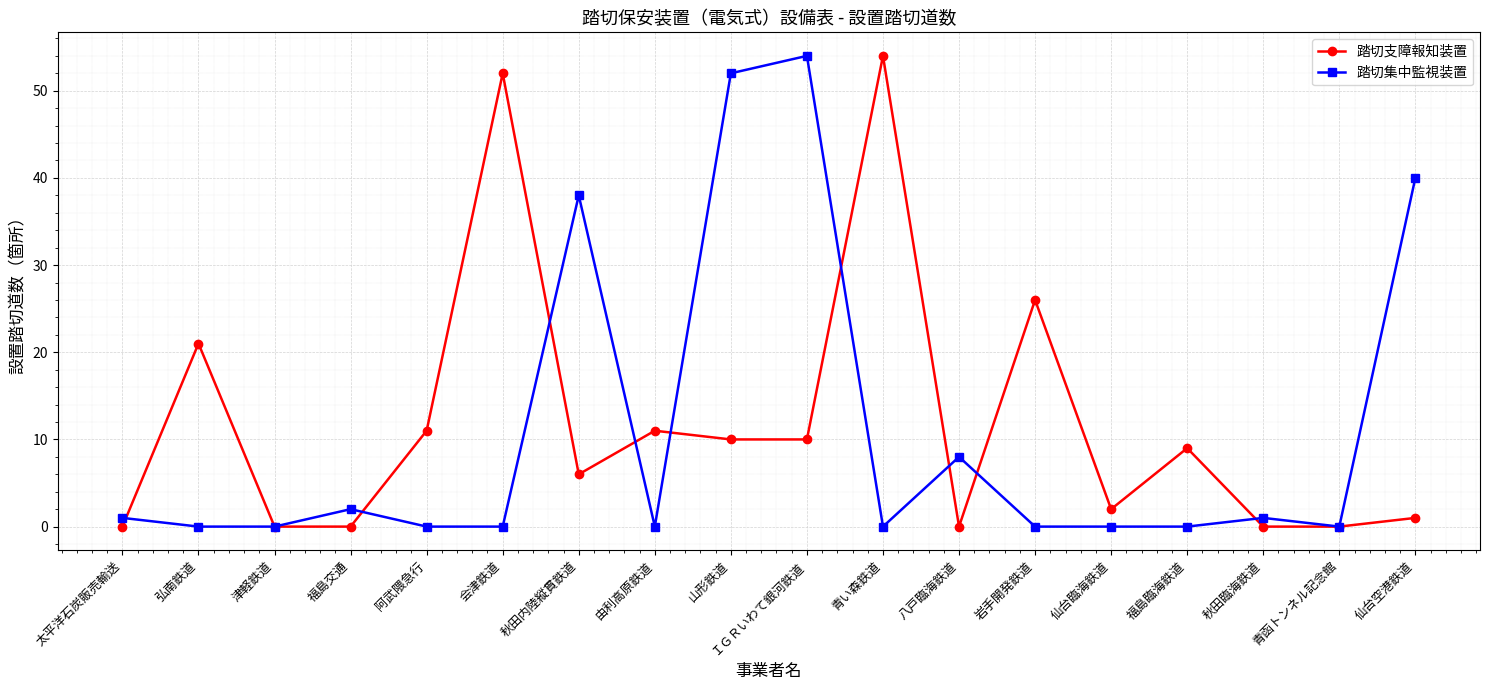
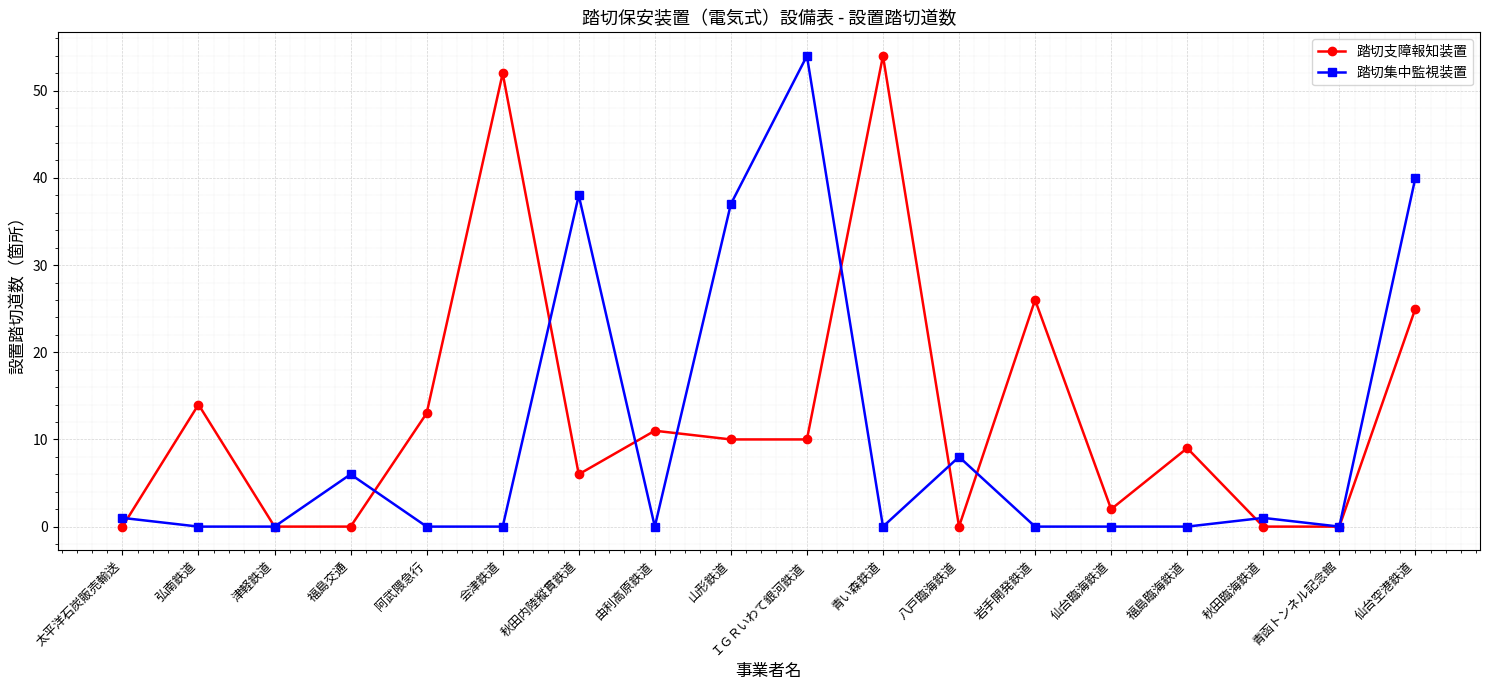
  {
    "踏切支障報知装置": {
      "太平洋石炭販売輸送": 0,
-     "弘南鉄道": 21,
+     "弘南鉄道": 14,
      "福島交通": 0,
-     "阿武隈急行": 11,
+     "阿武隈急行": 13,
      "会津鉄道": 52,
      "秋田内陸縦貫鉄道": 6,
      "由利高原鉄道": 11,
      "山形鉄道": 10,
      "ＩＧＲいわて銀河鉄道": 10,
      "青い森鉄道": 54,
      "八戸臨海鉄道": 0,
      "岩手開発鉄道": 26,
      "仙台臨海鉄道": 2,
      "福島臨海鉄道": 9,
      "秋田臨海鉄道": 0,
-     "仙台空港鉄道": 1
+     "仙台空港鉄道": 25
    },
    "踏切集中監視装置": {
      "太平洋石炭販売輸送": 1,
      "弘南鉄道": 0,
-     "福島交通": 2,
+     "福島交通": 6,
      "阿武隈急行": 0,
      "会津鉄道": 0,
      "秋田内陸縦貫鉄道": 38,
      "由利高原鉄道": 0,
-     "山形鉄道": 52,
+     "山形鉄道": 37,
      "ＩＧＲいわて銀河鉄道": 54,
      "青い森鉄道": 0,
      "八戸臨海鉄道": 8,
      "岩手開発鉄道": 0,
      "仙台臨海鉄道": 0,
      "福島臨海鉄道": 0,
      "秋田臨海鉄道": 1,
      "仙台空港鉄道": 40
    }
  }
